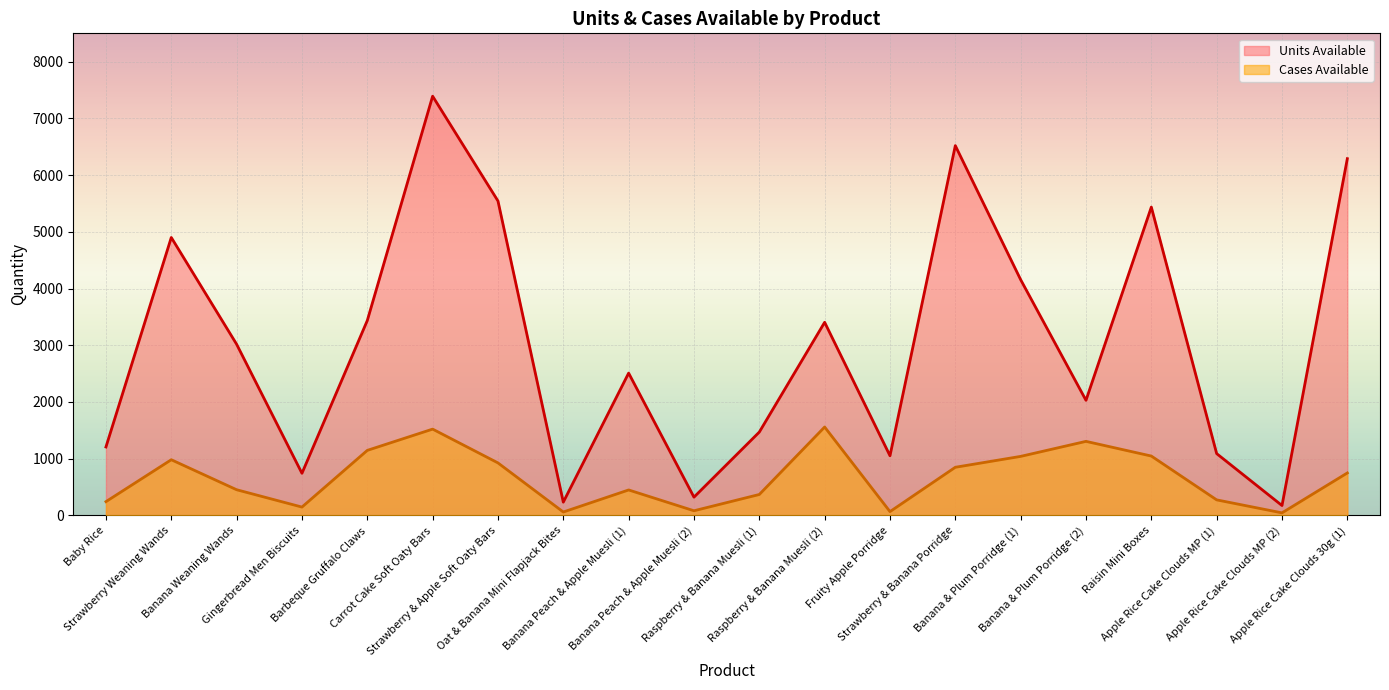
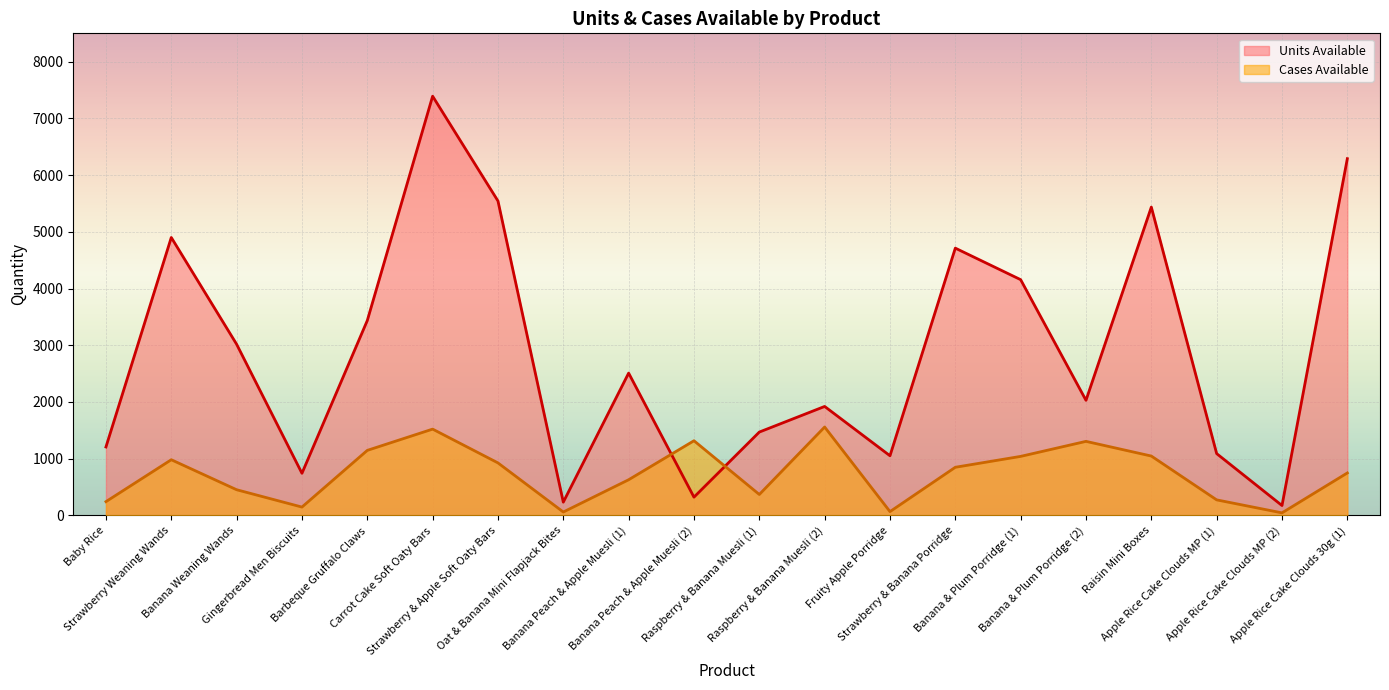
  {
    "Units Available": {
      "Baby Rice": 1200,
      "Strawberry Weaning Wands": 4900,
      "Banana Weaning Wands": 3000,
      "Gingerbread Men Biscuits": 700,
      "Barbeque Gruffalo Claws": 3400,
      "Carrot Cake Soft Oaty Bars": 7400,
      "Strawberry & Apple Soft Oaty Bars": 5500,
      "Oat & Banana Mini Flapjack Bites": 200,
      "Banana Peach & Apple Muesli (1)": 2500,
      "Banana Peach & Apple Muesli (2)": 300,
      "Raspberry & Banana Muesli (1)": 1500,
-     "Raspberry & Banana Muesli (2)": 3400,
+     "Raspberry & Banana Muesli (2)": 1900,
      "Fruity Apple Porridge": 1100,
-     "Strawberry & Banana Porridge": 6500,
+     "Strawberry & Banana Porridge": 4700,
      "Banana & Plum Porridge (1)": 4200,
      "Banana & Plum Porridge (2)": 2000,
      "Raisin Mini Boxes": 5400,
      "Apple Rice Cake Clouds MP (1)": 1100,
      "Apple Rice Cake Clouds MP (2)": 200,
      "Apple Rice Cake Clouds 30g (1)": 6300
    },
    "Cases Available": {
      "Baby Rice": 200,
      "Strawberry Weaning Wands": 1000,
      "Banana Weaning Wands": 500,
      "Gingerbread Men Biscuits": 100,
      "Barbeque Gruffalo Claws": 1100,
      "Carrot Cake Soft Oaty Bars": 1500,
      "Strawberry & Apple Soft Oaty Bars": 900,
      "Oat & Banana Mini Flapjack Bites": 100,
-     "Banana Peach & Apple Muesli (1)": 400,
-     "Banana Peach & Apple Muesli (2)": 100,
+     "Banana Peach & Apple Muesli (1)": 600,
+     "Banana Peach & Apple Muesli (2)": 1300,
      "Raspberry & Banana Muesli (1)": 400,
      "Raspberry & Banana Muesli (2)": 1600,
      "Fruity Apple Porridge": 100,
      "Strawberry & Banana Porridge": 800,
      "Banana & Plum Porridge (1)": 1000,
      "Banana & Plum Porridge (2)": 1300,
      "Raisin Mini Boxes": 1000,
      "Apple Rice Cake Clouds MP (1)": 300,
      "Apple Rice Cake Clouds MP (2)": 0,
      "Apple Rice Cake Clouds 30g (1)": 700
    }
  }
